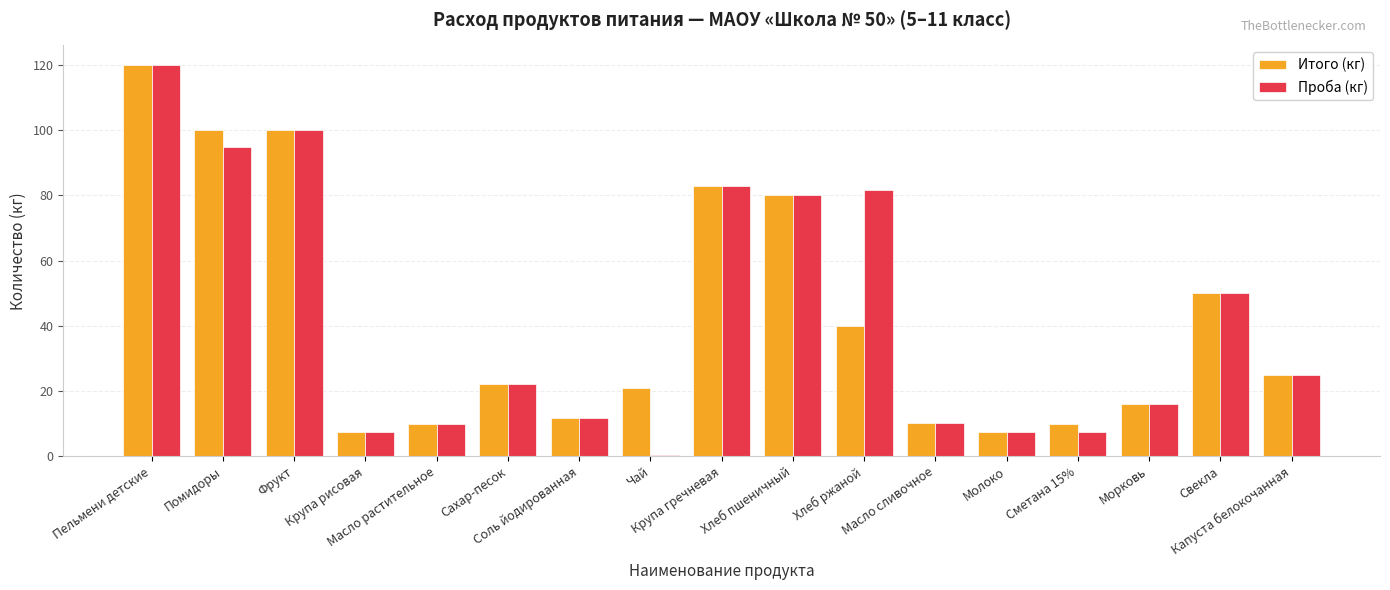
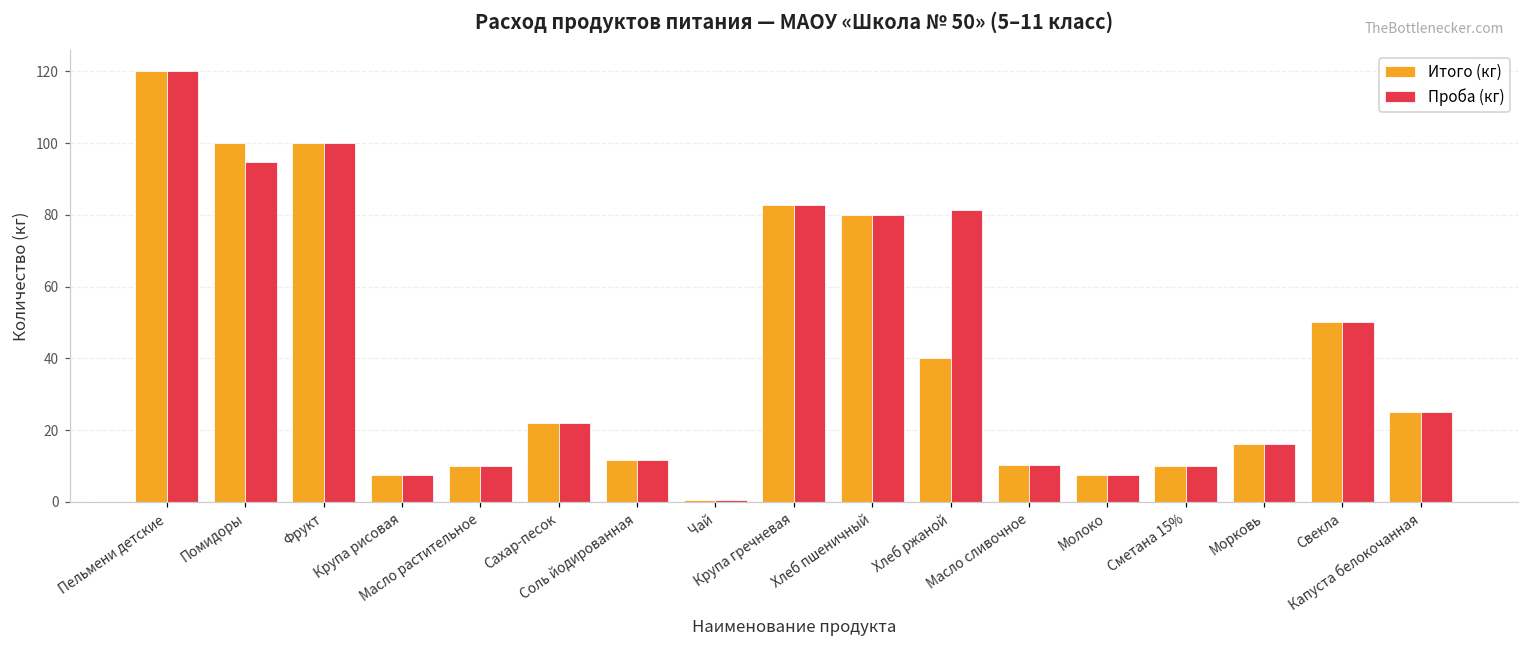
  {
    "Итого (кг)": {
      "Пельмени детские": 120,
      "Помидоры": 100,
      "Фрукт": 100,
      "Крупа рисовая": 8,
      "Масло растительное": 10,
      "Сахар-песок": 22,
      "Соль йодированная": 12,
-     "Чай": 21,
+     "Чай": 1,
      "Крупа гречневая": 83,
      "Хлеб пшеничный": 80,
      "Хлеб ржаной": 40,
      "Масло сливочное": 10,
      "Молоко": 8,
      "Сметана 15%": 10,
      "Морковь": 16,
      "Свекла": 50,
      "Капуста белокочанная": 25
    },
    "Проба (кг)": {
      "Пельмени детские": 120,
      "Помидоры": 95,
      "Фрукт": 100,
      "Крупа рисовая": 8,
      "Масло растительное": 10,
      "Сахар-песок": 22,
      "Соль йодированная": 12,
      "Крупа гречневая": 83,
      "Хлеб пшеничный": 80,
      "Хлеб ржаной": 82,
      "Масло сливочное": 10,
      "Молоко": 8,
-     "Сметана 15%": 8,
+     "Сметана 15%": 10,
      "Морковь": 16,
      "Свекла": 50,
      "Капуста белокочанная": 25
    }
  }
